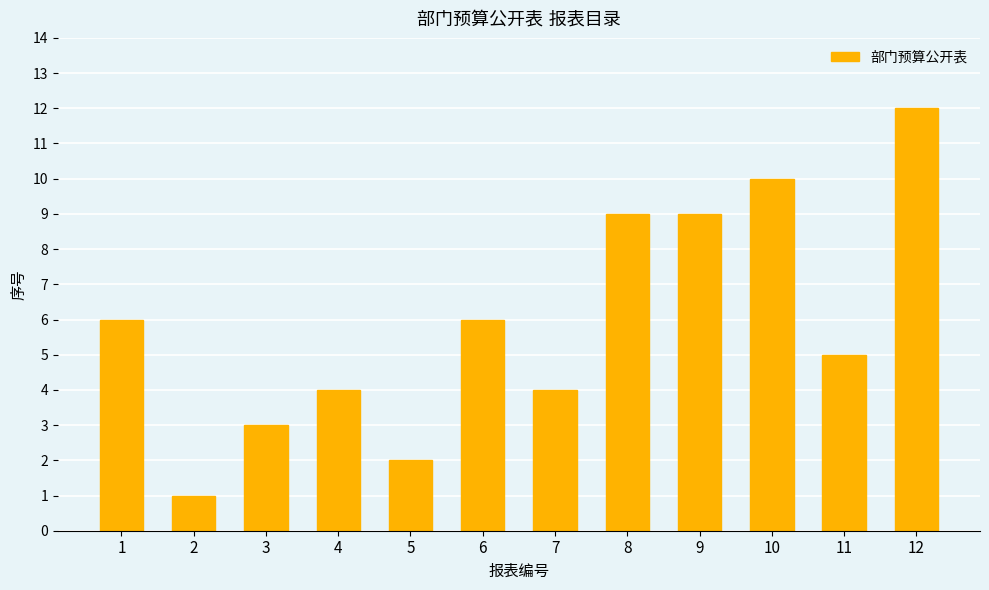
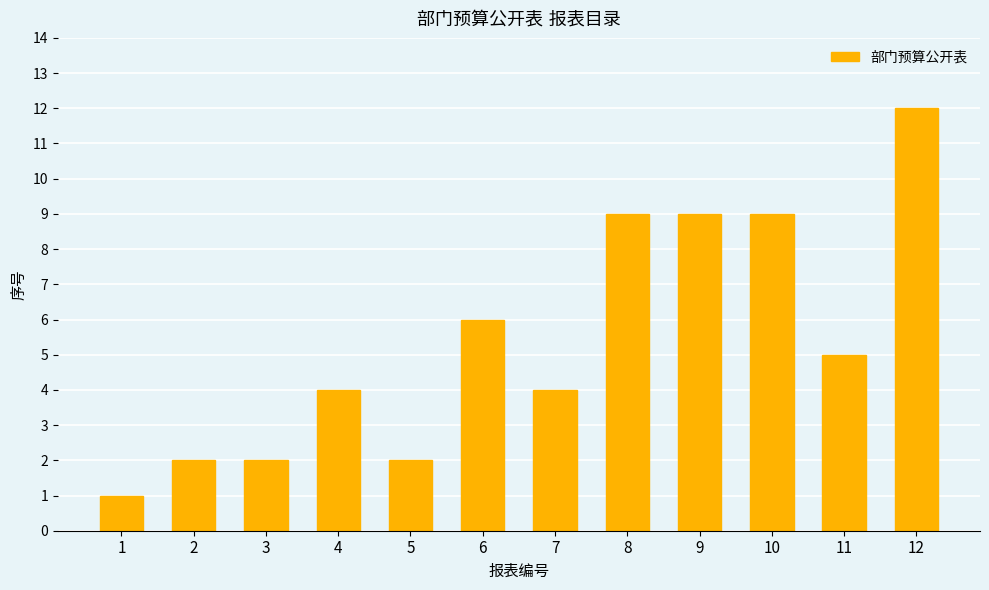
  {
-   "1": 6,
-   "2": 1,
-   "3": 3,
+   "1": 1,
+   "2": 2,
+   "3": 2,
    "4": 4,
    "5": 2,
    "6": 6,
    "7": 4,
    "8": 9,
    "9": 9,
-   "10": 10,
+   "10": 9,
    "11": 5,
    "12": 12
  }
